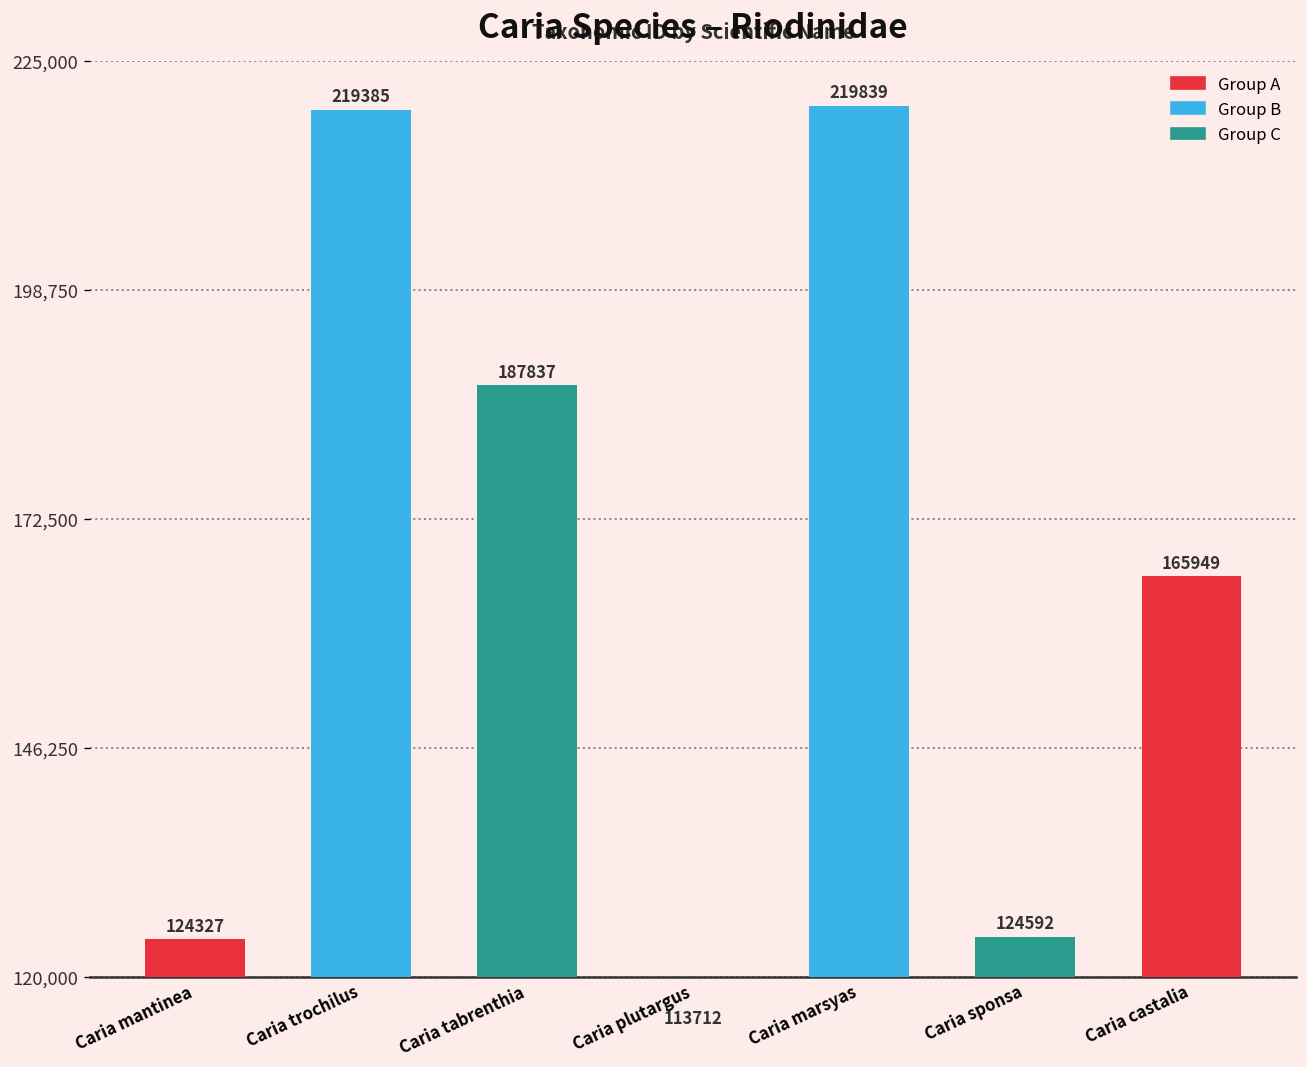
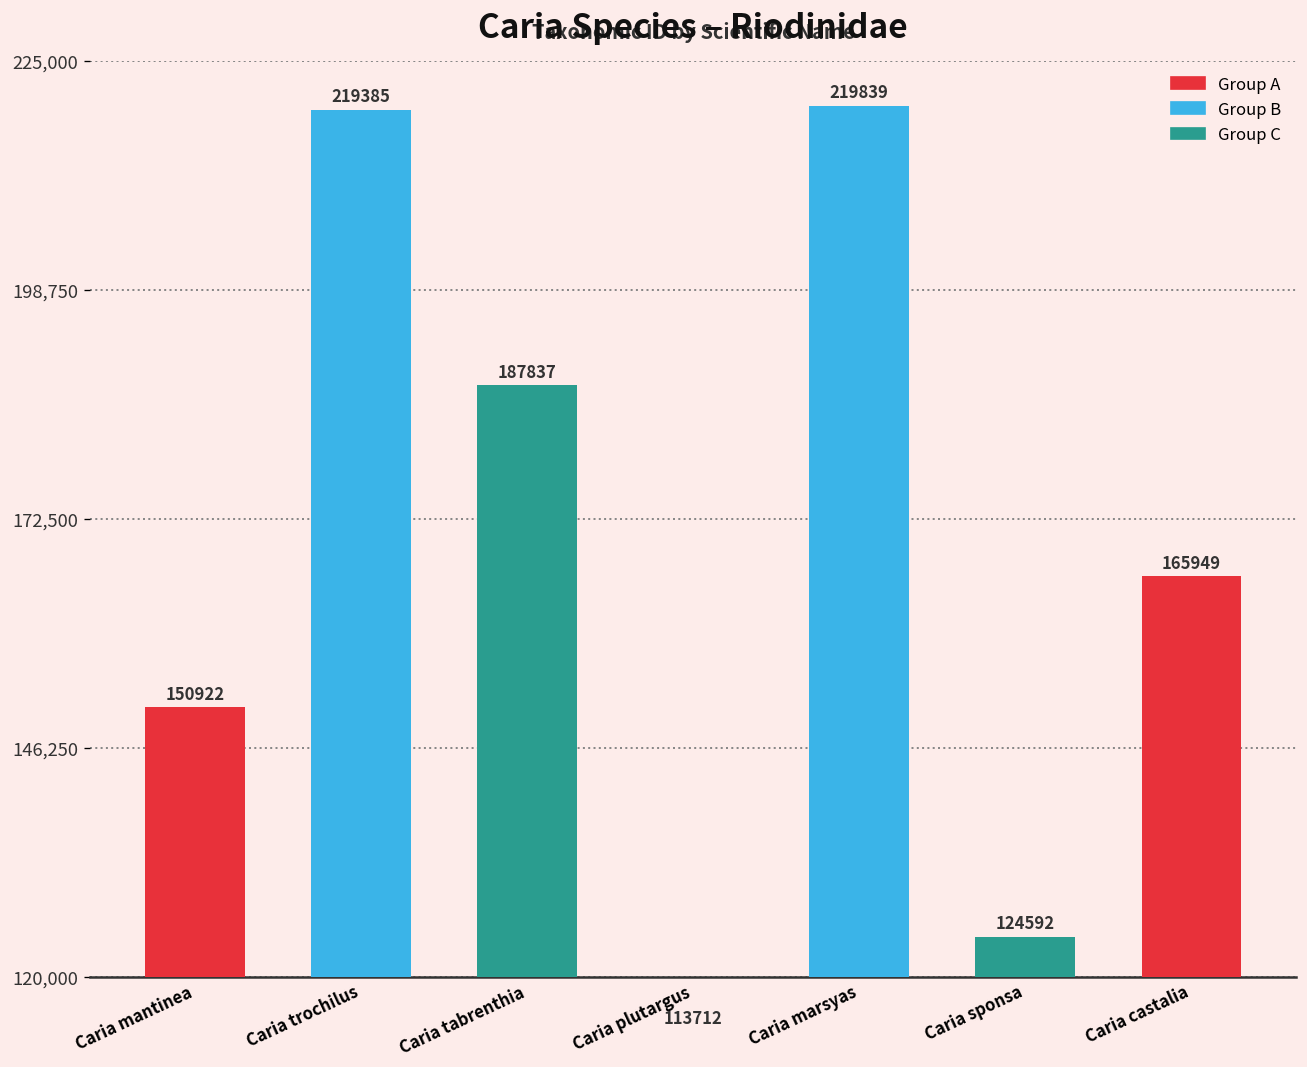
  {
-   "Caria mantinea": 124327,
+   "Caria mantinea": 150922,
    "Caria trochilus": 219385,
    "Caria tabrenthia": 187837,
    "Caria marsyas": 219839,
    "Caria sponsa": 124592,
    "Caria castalia": 165949
  }
